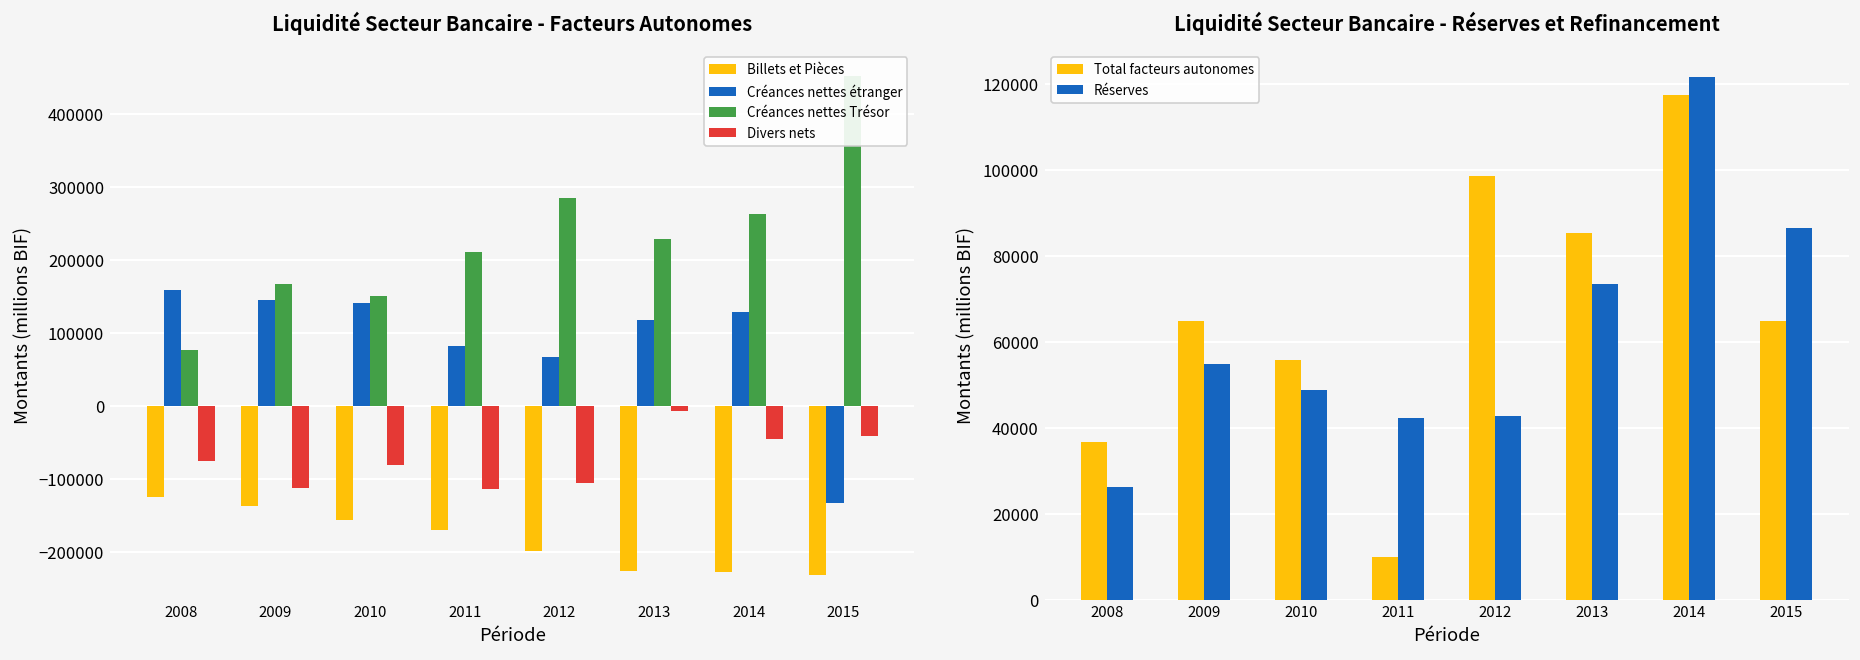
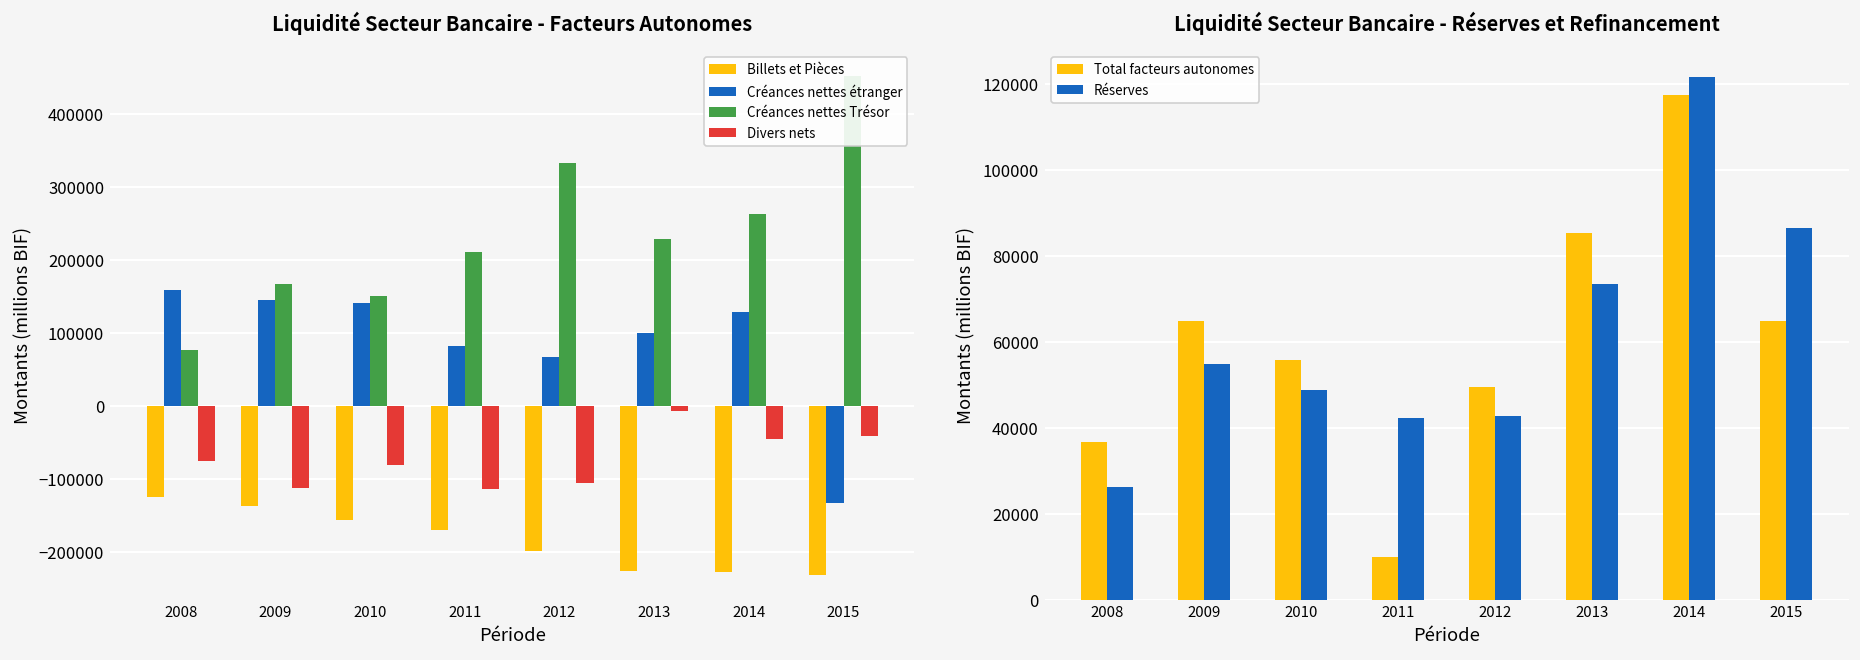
  {
    "Liquidité Secteur Bancaire - Facteurs Autonomes": {
      "Billets et Pièces": {
        "2008": -120000,
        "2009": -140000,
        "2010": -160000,
        "2011": -170000,
        "2012": -200000,
        "2013": -230000,
        "2014": -230000,
        "2015": -230000
      },
      "Créances nettes étranger": {
        "2008": 160000,
        "2009": 140000,
        "2010": 140000,
        "2011": 80000,
        "2012": 70000,
-       "2013": 120000,
+       "2013": 100000,
        "2014": 130000,
        "2015": -130000
      },
      "Créances nettes Trésor": {
        "2008": 80000,
        "2009": 170000,
        "2010": 150000,
        "2011": 210000,
-       "2012": 290000,
+       "2012": 330000,
        "2013": 230000,
        "2014": 260000
      },
      "Divers nets": {
        "2008": -80000,
        "2009": -110000,
        "2010": -80000,
        "2011": -110000,
        "2012": -100000,
        "2013": -10000,
        "2014": -50000,
        "2015": -40000
      }
    },
    "Liquidité Secteur Bancaire - Réserves et Refinancement": {
      "Total facteurs autonomes": {
        "2008": 37000,
        "2009": 65000,
        "2010": 56000,
        "2011": 10000,
-       "2012": 99000,
+       "2012": 50000,
        "2013": 85000,
        "2014": 117000,
        "2015": 65000
      },
      "Réserves": {
        "2008": 26000,
        "2009": 55000,
        "2010": 49000,
        "2011": 42000,
        "2012": 43000,
        "2013": 73000,
        "2014": 122000,
        "2015": 87000
      }
    }
  }
